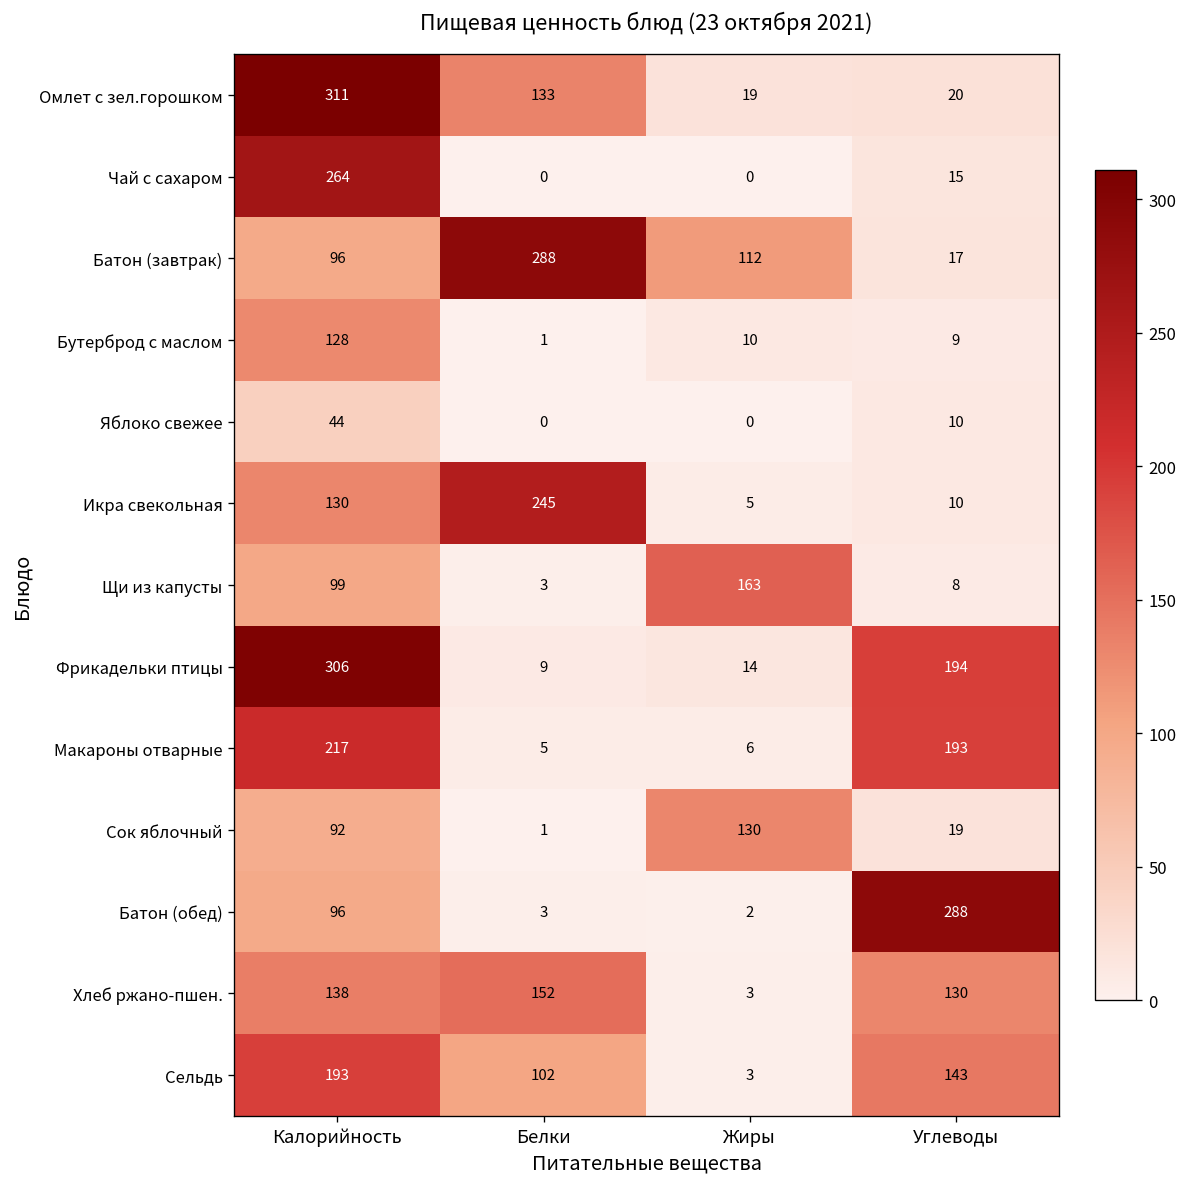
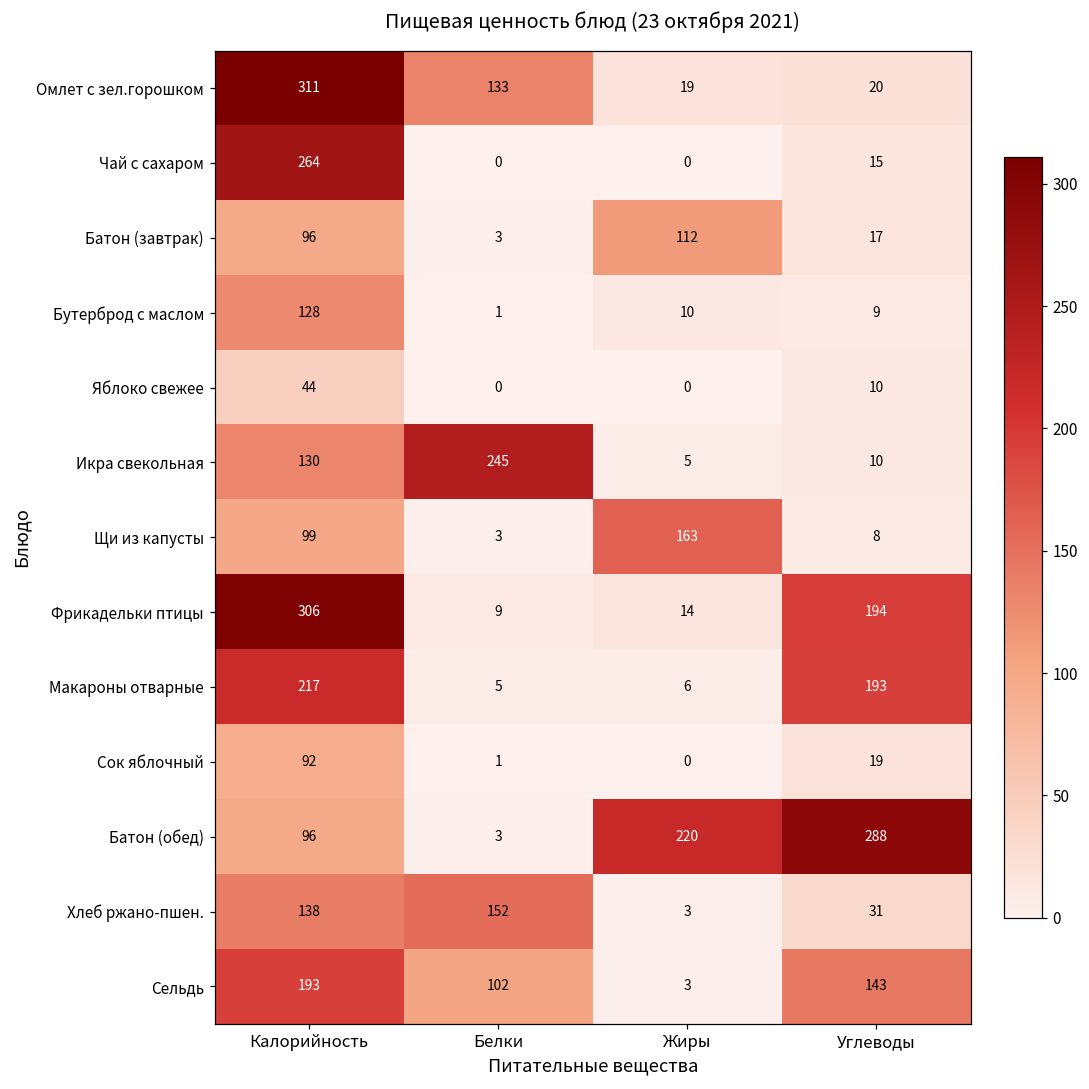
  {
    "Омлет с зел.горошком": {
      "Калорийность": 311,
      "Белки": 133,
      "Жиры": 19,
      "Углеводы": 20
    },
    "Чай с сахаром": {
      "Калорийность": 264,
      "Белки": 0,
      "Жиры": 0,
      "Углеводы": 15
    },
    "Батон (завтрак)": {
      "Калорийность": 96,
-     "Белки": 288,
+     "Белки": 3,
      "Жиры": 112,
      "Углеводы": 17
    },
    "Бутерброд с маслом": {
      "Калорийность": 128,
      "Белки": 1,
      "Жиры": 10,
      "Углеводы": 9
    },
    "Яблоко свежее": {
      "Калорийность": 44,
      "Белки": 0,
      "Жиры": 0,
      "Углеводы": 10
    },
    "Икра свекольная": {
      "Калорийность": 130,
      "Белки": 245,
      "Жиры": 5,
      "Углеводы": 10
    },
    "Щи из капусты": {
      "Калорийность": 99,
      "Белки": 3,
      "Жиры": 163,
      "Углеводы": 8
    },
    "Фрикадельки птицы": {
      "Калорийность": 306,
      "Белки": 9,
      "Жиры": 14,
      "Углеводы": 194
    },
    "Макароны отварные": {
      "Калорийность": 217,
      "Белки": 5,
      "Жиры": 6,
      "Углеводы": 193
    },
    "Сок яблочный": {
      "Калорийность": 92,
      "Белки": 1,
-     "Жиры": 130,
+     "Жиры": 0,
      "Углеводы": 19
    },
    "Батон (обед)": {
      "Калорийность": 96,
      "Белки": 3,
-     "Жиры": 2,
+     "Жиры": 220,
      "Углеводы": 288
    },
    "Хлеб ржано-пшен.": {
      "Калорийность": 138,
      "Белки": 152,
      "Жиры": 3,
-     "Углеводы": 130
+     "Углеводы": 31
    },
    "Сельдь": {
      "Калорийность": 193,
      "Белки": 102,
      "Жиры": 3,
      "Углеводы": 143
    }
  }
